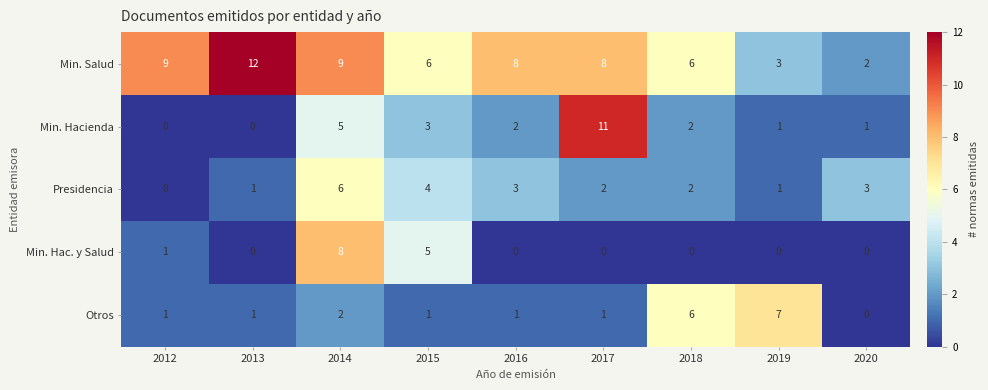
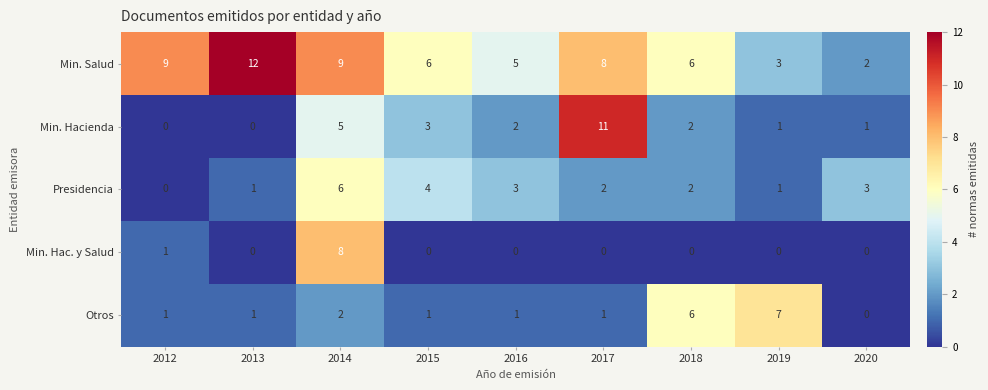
  {
    "Min. Salud": {
      "2012": 9,
      "2013": 12,
      "2014": 9,
      "2015": 6,
-     "2016": 8,
+     "2016": 5,
      "2017": 8,
      "2018": 6,
      "2019": 3,
      "2020": 2
    },
    "Min. Hacienda": {
      "2012": 0,
      "2013": 0,
      "2014": 5,
      "2015": 3,
      "2016": 2,
      "2017": 11,
      "2018": 2,
      "2019": 1,
      "2020": 1
    },
    "Presidencia": {
      "2012": 0,
      "2013": 1,
      "2014": 6,
      "2015": 4,
      "2016": 3,
      "2017": 2,
      "2018": 2,
      "2019": 1,
      "2020": 3
    },
    "Min. Hac. y Salud": {
      "2012": 1,
      "2013": 0,
      "2014": 8,
-     "2015": 5,
+     "2015": 0,
      "2016": 0,
      "2017": 0,
      "2018": 0,
      "2019": 0,
      "2020": 0
    },
    "Otros": {
      "2012": 1,
      "2013": 1,
      "2014": 2,
      "2015": 1,
      "2016": 1,
      "2017": 1,
      "2018": 6,
      "2019": 7,
      "2020": 0
    }
  }
